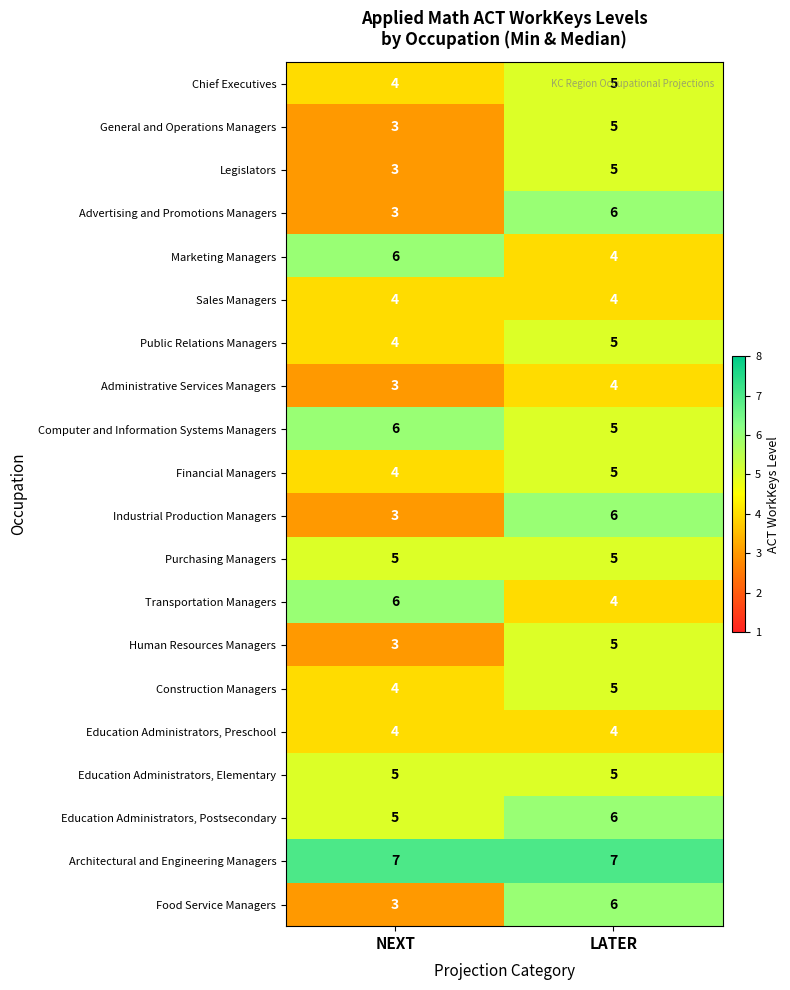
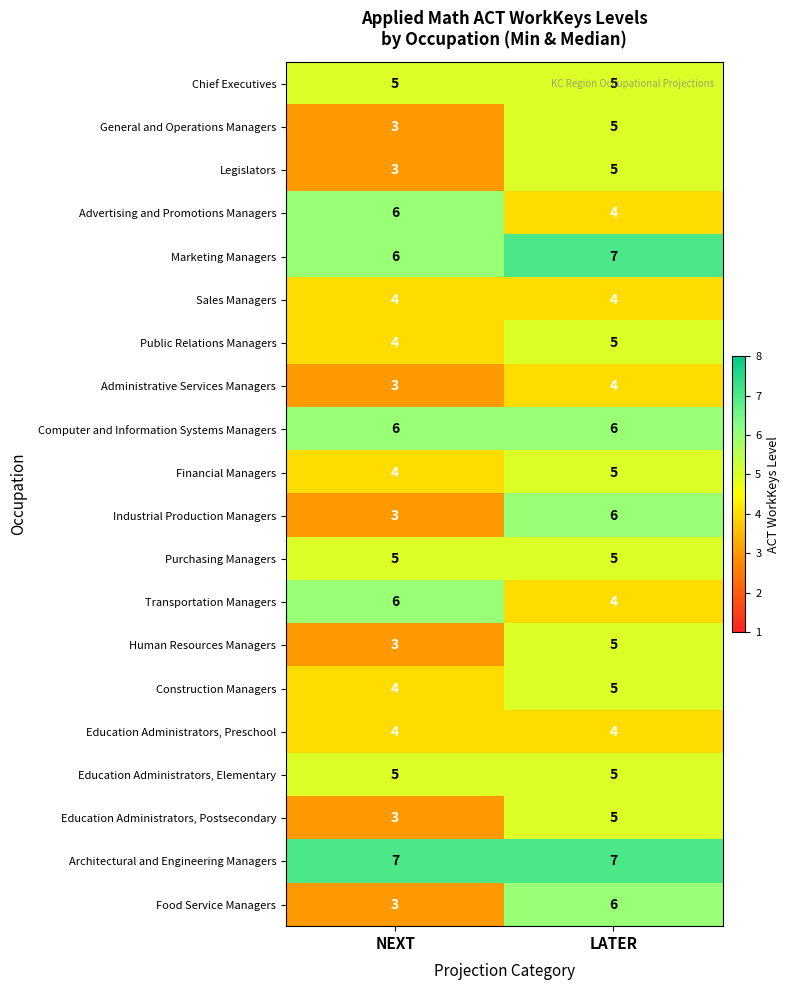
  {
    "Chief Executives": {
-     "NEXT": 4
+     "NEXT": 5
    },
    "General and Operations Managers": {
      "NEXT": 3,
      "LATER": 5
    },
    "Legislators": {
      "NEXT": 3,
      "LATER": 5
    },
    "Advertising and Promotions Managers": {
-     "NEXT": 3,
-     "LATER": 6
+     "NEXT": 6,
+     "LATER": 4
    },
    "Marketing Managers": {
      "NEXT": 6,
-     "LATER": 4
+     "LATER": 7
    },
    "Sales Managers": {
      "NEXT": 4,
      "LATER": 4
    },
    "Public Relations Managers": {
      "NEXT": 4,
      "LATER": 5
    },
    "Administrative Services Managers": {
      "NEXT": 3,
      "LATER": 4
    },
    "Computer and Information Systems Managers": {
      "NEXT": 6,
-     "LATER": 5
+     "LATER": 6
    },
    "Financial Managers": {
      "NEXT": 4,
      "LATER": 5
    },
    "Industrial Production Managers": {
      "NEXT": 3,
      "LATER": 6
    },
    "Purchasing Managers": {
      "NEXT": 5,
      "LATER": 5
    },
    "Transportation Managers": {
      "NEXT": 6,
      "LATER": 4
    },
    "Human Resources Managers": {
      "NEXT": 3,
      "LATER": 5
    },
    "Construction Managers": {
      "NEXT": 4,
      "LATER": 5
    },
    "Education Administrators, Preschool": {
      "NEXT": 4,
      "LATER": 4
    },
    "Education Administrators, Elementary": {
      "NEXT": 5,
      "LATER": 5
    },
    "Education Administrators, Postsecondary": {
-     "NEXT": 5,
-     "LATER": 6
+     "NEXT": 3,
+     "LATER": 5
    },
    "Architectural and Engineering Managers": {
      "NEXT": 7,
      "LATER": 7
    },
    "Food Service Managers": {
      "NEXT": 3,
      "LATER": 6
    }
  }
